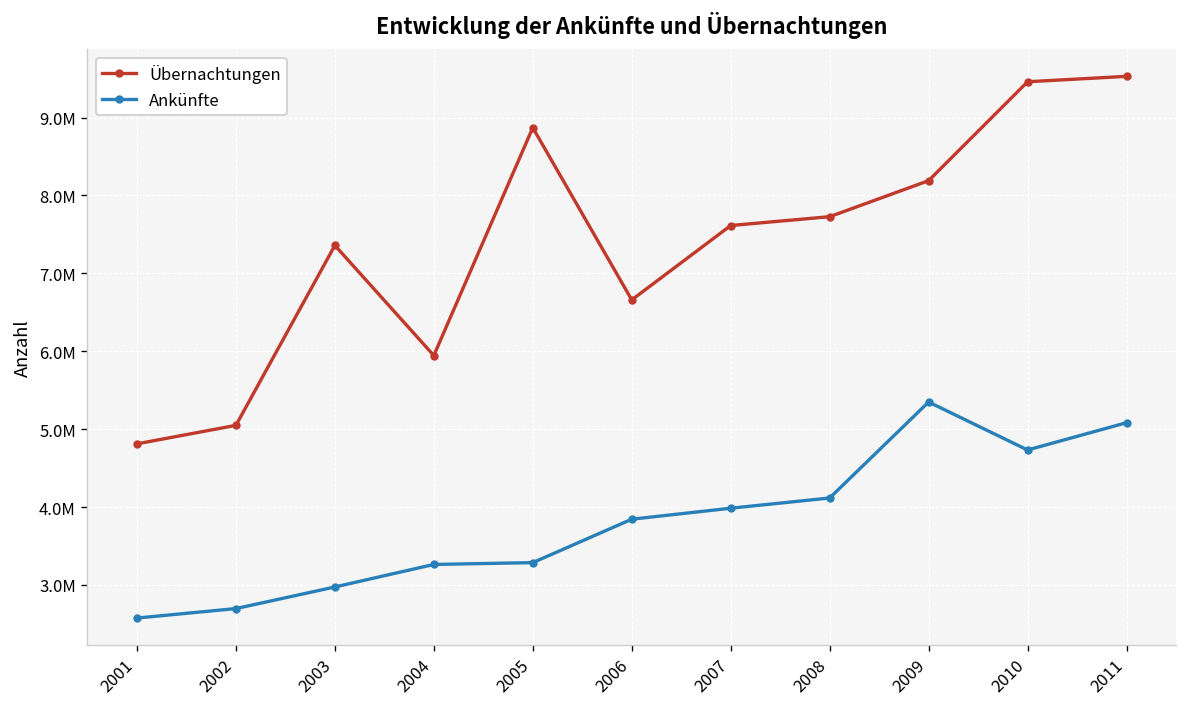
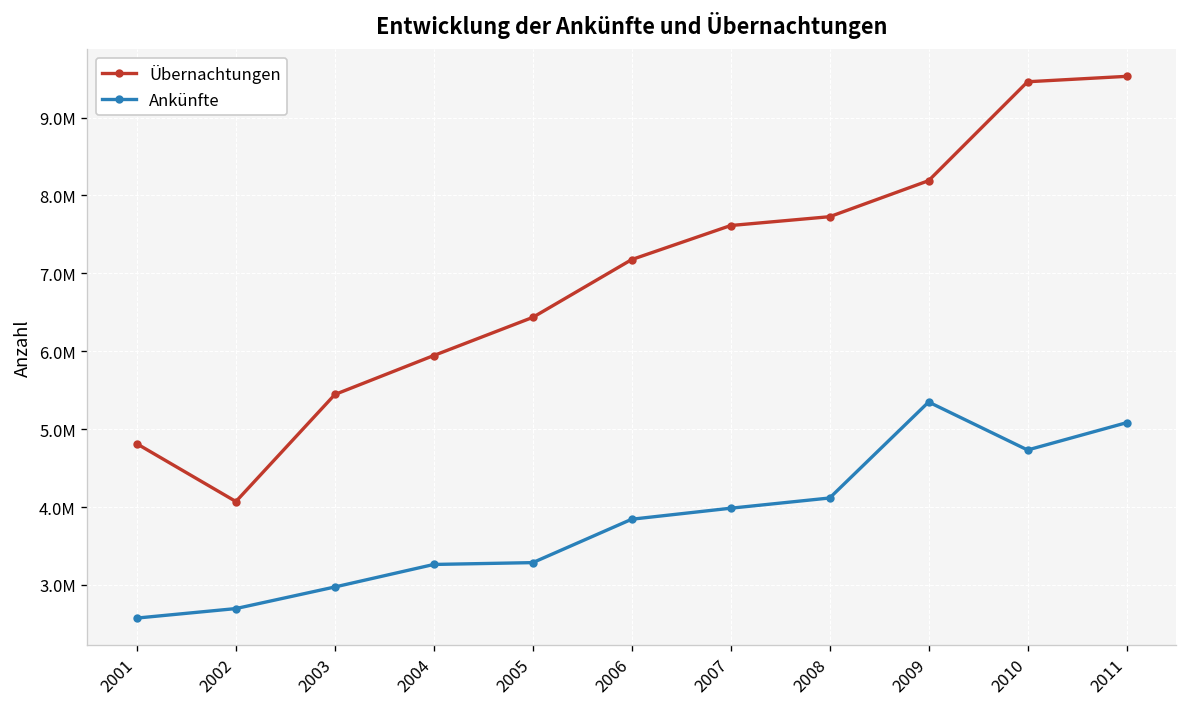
  {
    "Übernachtungen": {
      "2001": 4800000,
-     "2002": 5000000,
-     "2003": 7400000,
+     "2002": 4100000,
+     "2003": 5400000,
      "2004": 5900000,
-     "2005": 8900000,
-     "2006": 6700000,
+     "2005": 6400000,
+     "2006": 7200000,
      "2007": 7600000,
      "2008": 7700000,
      "2009": 8200000,
      "2010": 9500000,
      "2011": 9500000
    },
    "Ankünfte": {
      "2001": 2600000,
      "2002": 2700000,
      "2003": 3000000,
      "2004": 3300000,
      "2005": 3300000,
      "2006": 3800000,
      "2007": 4000000,
      "2008": 4100000,
      "2009": 5300000,
      "2010": 4700000,
      "2011": 5100000
    }
  }
